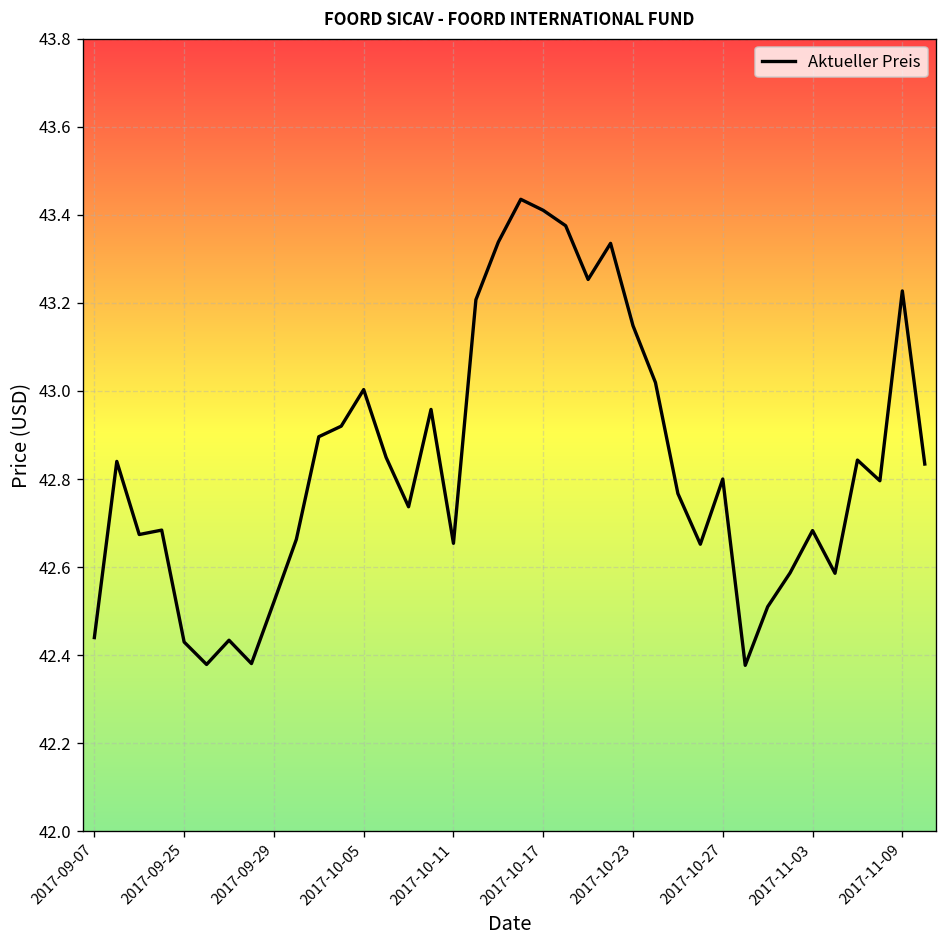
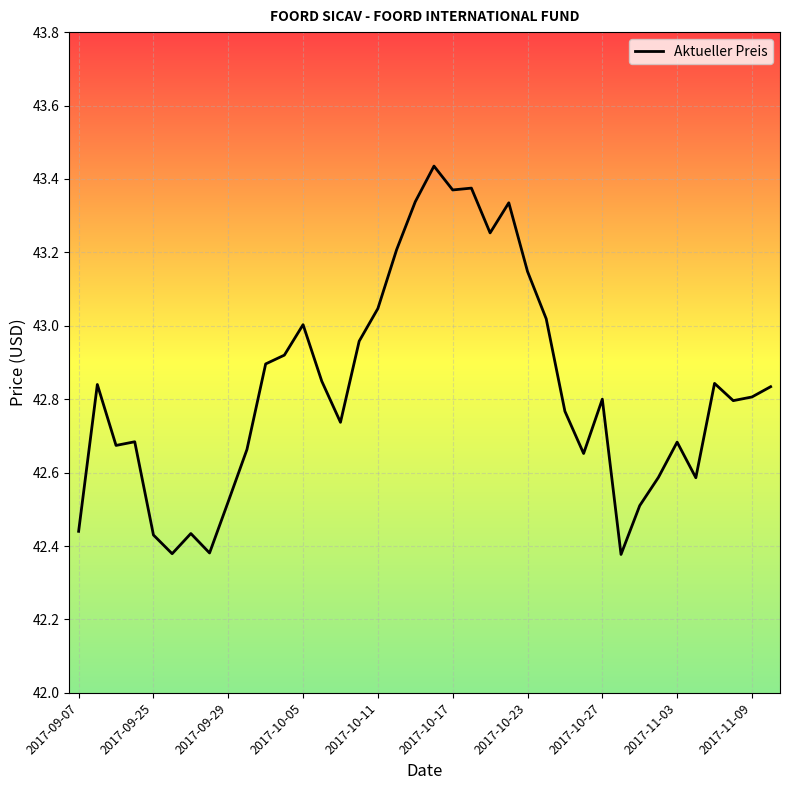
  {
    "2017-09-07": 42.44,
    "2017-09-25": 42.43,
    "2017-09-29": 42.52,
    "2017-10-05": 43.00,
-   "2017-10-11": 42.65,
-   "2017-10-17": 43.41,
+   "2017-10-11": 43.05,
+   "2017-10-17": 43.37,
    "2017-10-23": 43.15,
    "2017-10-27": 42.80,
    "2017-11-03": 42.68,
-   "2017-11-09": 43.23
+   "2017-11-09": 42.81
  }
